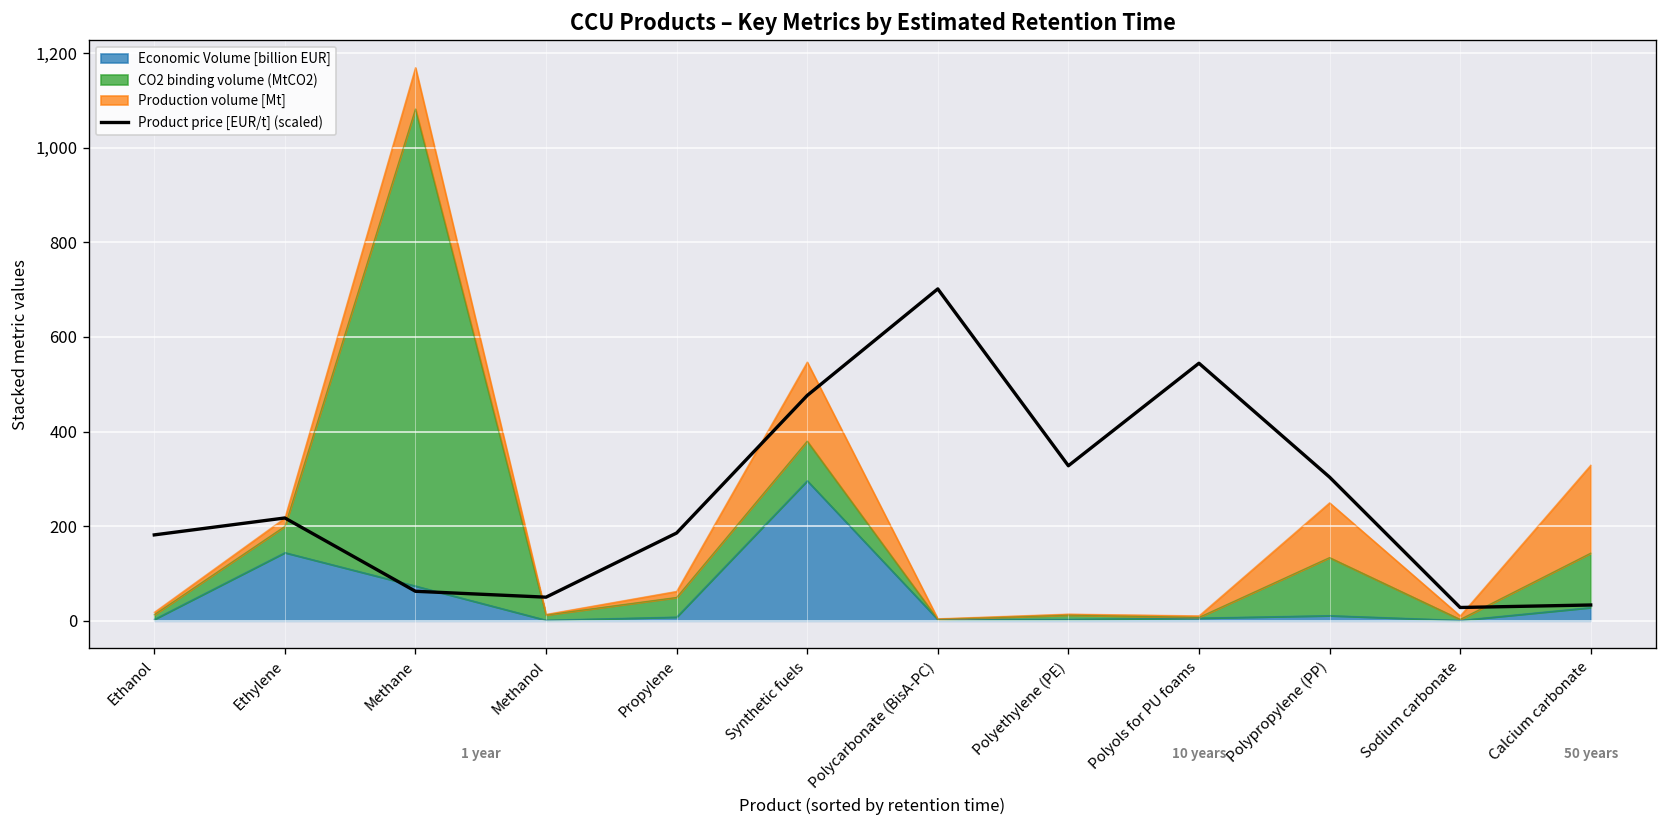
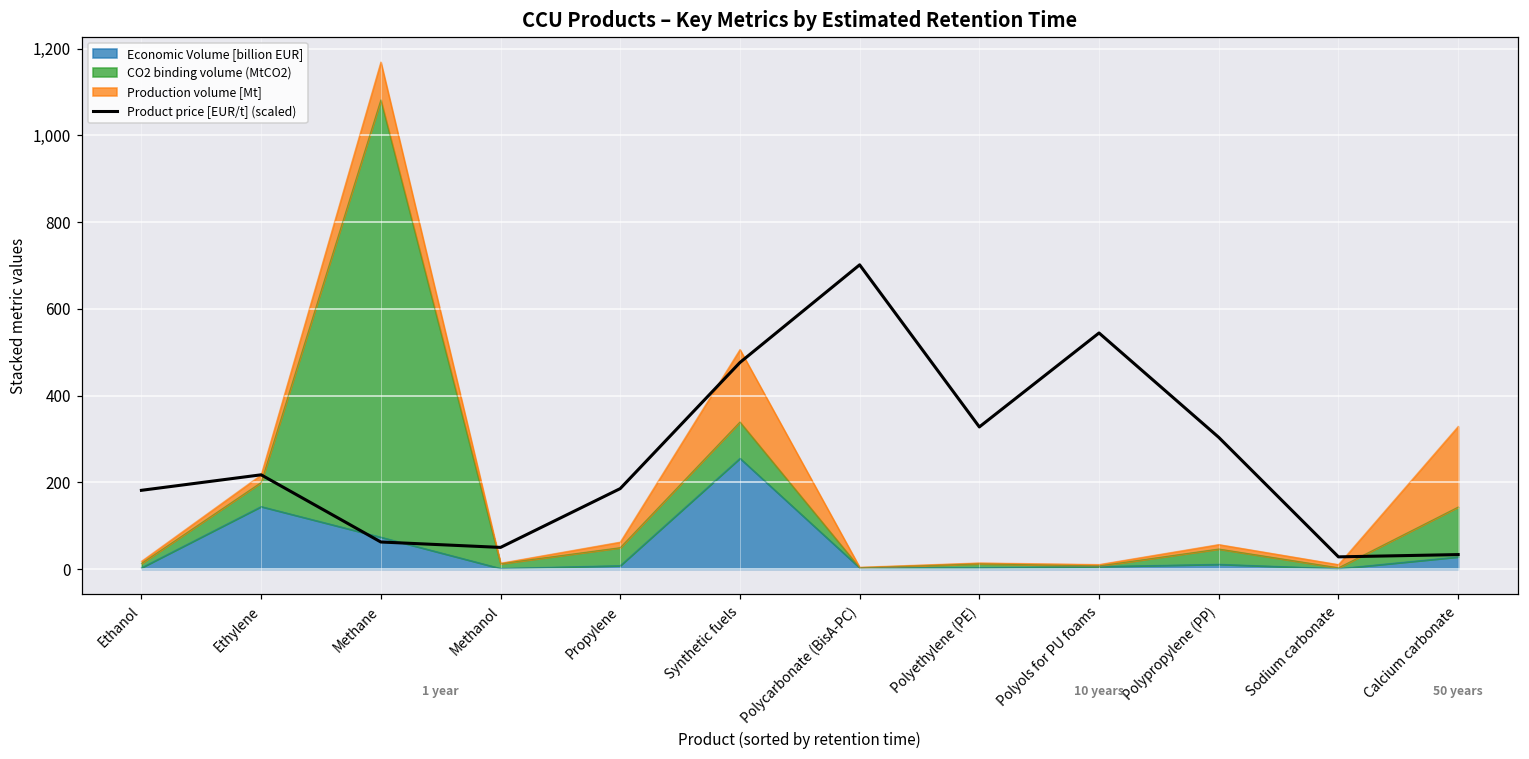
  {
    "Economic Volume [billion EUR]": {
      "Ethanol": "0",
      "Ethylene": "140",
      "Methane": "70",
      "Methanol": "0",
      "Propylene": "10",
-     "Synthetic fuels": "300",
+     "Synthetic fuels": "260",
      "Polyethylene (PE)": "0",
      "Polypropylene (PP)": "10"
    },
    "CO2 binding volume (MtCO2)": {
      "Ethylene": "60",
      "Methane": "1,010",
      "Propylene": "40",
      "Synthetic fuels": "80",
-     "Polypropylene (PP)": "120",
+     "Polypropylene (PP)": "40",
      "Calcium carbonate": "110"
    },
    "Production volume [Mt]": {
      "Methane": "90",
      "Propylene": "10",
      "Synthetic fuels": "170",
-     "Polypropylene (PP)": "120",
+     "Polypropylene (PP)": "10",
      "Sodium carbonate": "10",
      "Calcium carbonate": "190"
    },
    "Product price [EUR/t] (scaled)": {
      "Ethanol": "180",
      "Methane": "60",
      "Methanol": "50",
      "Propylene": "190",
      "Synthetic fuels": "480",
      "Polycarbonate (BisA-PC)": "700",
      "Polyethylene (PE)": "330",
      "Polyols for PU foams": "540",
      "Polypropylene (PP)": "300",
      "Sodium carbonate": "30"
    }
  }
